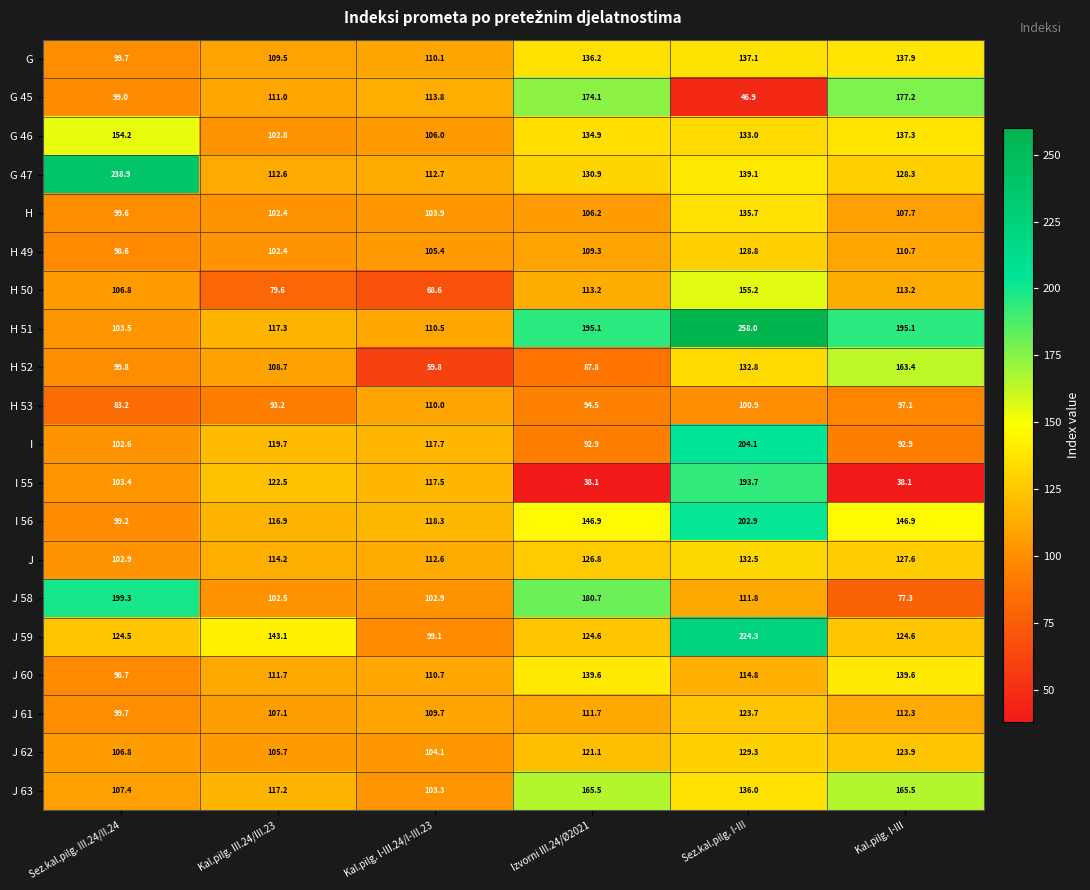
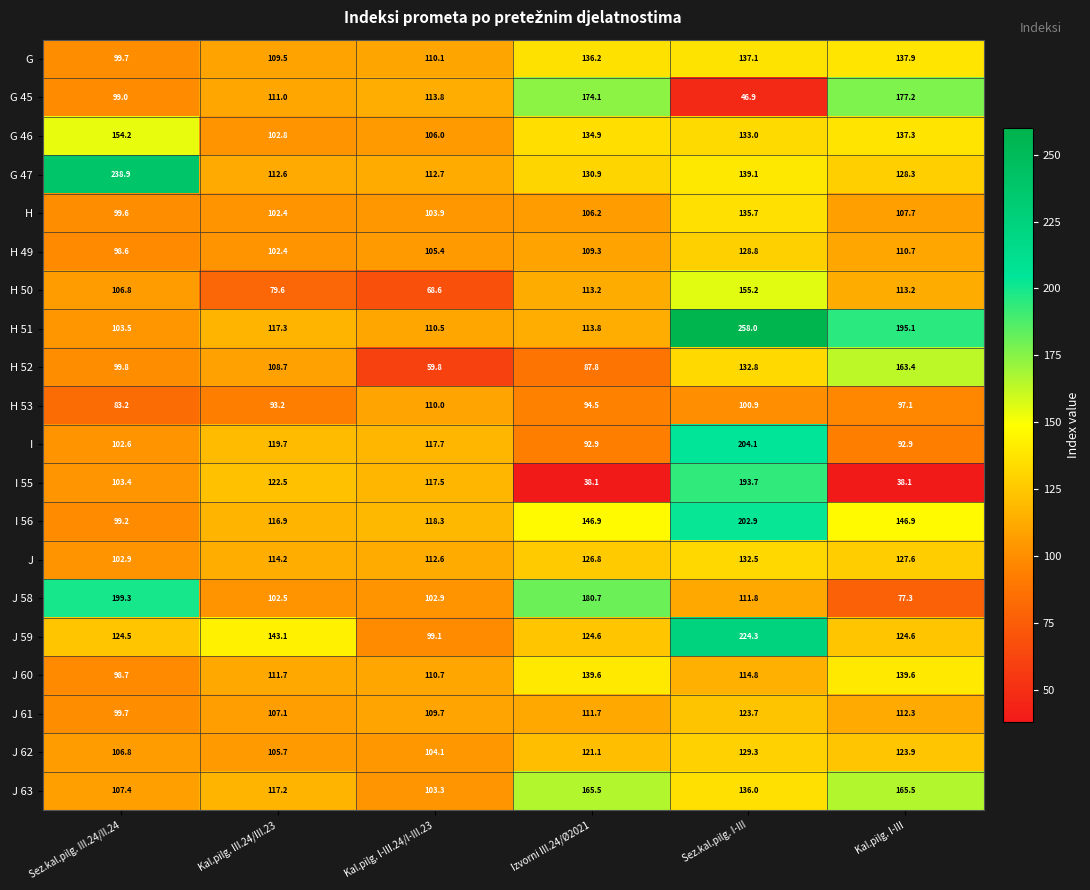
  {
    "G": {
      "Sez.kal.pilg. III.24/II.24": 99.7,
      "Kal.pilg. III.24/III.23": 109.5,
      "Kal.pilg. I-III.24/I-III.23": 110.1,
      "Izvorni III.24/Ø2021": 136.2,
      "Sez.kal.pilg. I-III": 137.1,
      "Kal.pilg. I-III": 137.9
    },
    "G 45": {
      "Sez.kal.pilg. III.24/II.24": 99.0,
      "Kal.pilg. III.24/III.23": 111.0,
      "Kal.pilg. I-III.24/I-III.23": 113.8,
      "Izvorni III.24/Ø2021": 174.1,
      "Sez.kal.pilg. I-III": 46.9,
      "Kal.pilg. I-III": 177.2
    },
    "G 46": {
      "Sez.kal.pilg. III.24/II.24": 154.2,
      "Kal.pilg. III.24/III.23": 102.8,
      "Kal.pilg. I-III.24/I-III.23": 106.0,
      "Izvorni III.24/Ø2021": 134.9,
      "Sez.kal.pilg. I-III": 133.0,
      "Kal.pilg. I-III": 137.3
    },
    "G 47": {
      "Sez.kal.pilg. III.24/II.24": 238.9,
      "Kal.pilg. III.24/III.23": 112.6,
      "Kal.pilg. I-III.24/I-III.23": 112.7,
      "Izvorni III.24/Ø2021": 130.9,
      "Sez.kal.pilg. I-III": 139.1,
      "Kal.pilg. I-III": 128.3
    },
    "H": {
      "Sez.kal.pilg. III.24/II.24": 99.6,
      "Kal.pilg. III.24/III.23": 102.4,
      "Kal.pilg. I-III.24/I-III.23": 103.9,
      "Izvorni III.24/Ø2021": 106.2,
      "Sez.kal.pilg. I-III": 135.7,
      "Kal.pilg. I-III": 107.7
    },
    "H 49": {
      "Sez.kal.pilg. III.24/II.24": 98.6,
      "Kal.pilg. III.24/III.23": 102.4,
      "Kal.pilg. I-III.24/I-III.23": 105.4,
      "Izvorni III.24/Ø2021": 109.3,
      "Sez.kal.pilg. I-III": 128.8,
      "Kal.pilg. I-III": 110.7
    },
    "H 50": {
      "Sez.kal.pilg. III.24/II.24": 106.8,
      "Kal.pilg. III.24/III.23": 79.6,
      "Kal.pilg. I-III.24/I-III.23": 68.6,
      "Izvorni III.24/Ø2021": 113.2,
      "Sez.kal.pilg. I-III": 155.2,
      "Kal.pilg. I-III": 113.2
    },
    "H 51": {
      "Sez.kal.pilg. III.24/II.24": 103.5,
      "Kal.pilg. III.24/III.23": 117.3,
      "Kal.pilg. I-III.24/I-III.23": 110.5,
-     "Izvorni III.24/Ø2021": 195.1,
+     "Izvorni III.24/Ø2021": 113.8,
      "Sez.kal.pilg. I-III": 258.0,
      "Kal.pilg. I-III": 195.1
    },
    "H 52": {
      "Sez.kal.pilg. III.24/II.24": 99.8,
      "Kal.pilg. III.24/III.23": 108.7,
      "Kal.pilg. I-III.24/I-III.23": 59.8,
      "Izvorni III.24/Ø2021": 87.8,
      "Sez.kal.pilg. I-III": 132.8,
      "Kal.pilg. I-III": 163.4
    },
    "H 53": {
      "Sez.kal.pilg. III.24/II.24": 83.2,
      "Kal.pilg. III.24/III.23": 93.2,
      "Kal.pilg. I-III.24/I-III.23": 110.0,
      "Izvorni III.24/Ø2021": 94.5,
      "Sez.kal.pilg. I-III": 100.9,
      "Kal.pilg. I-III": 97.1
    },
    "I": {
      "Sez.kal.pilg. III.24/II.24": 102.6,
      "Kal.pilg. III.24/III.23": 119.7,
      "Kal.pilg. I-III.24/I-III.23": 117.7,
      "Izvorni III.24/Ø2021": 92.9,
      "Sez.kal.pilg. I-III": 204.1,
      "Kal.pilg. I-III": 92.9
    },
    "I 55": {
      "Sez.kal.pilg. III.24/II.24": 103.4,
      "Kal.pilg. III.24/III.23": 122.5,
      "Kal.pilg. I-III.24/I-III.23": 117.5,
      "Izvorni III.24/Ø2021": 38.1,
      "Sez.kal.pilg. I-III": 193.7,
      "Kal.pilg. I-III": 38.1
    },
    "I 56": {
      "Sez.kal.pilg. III.24/II.24": 99.2,
      "Kal.pilg. III.24/III.23": 116.9,
      "Kal.pilg. I-III.24/I-III.23": 118.3,
      "Izvorni III.24/Ø2021": 146.9,
      "Sez.kal.pilg. I-III": 202.9,
      "Kal.pilg. I-III": 146.9
    },
    "J": {
      "Sez.kal.pilg. III.24/II.24": 102.9,
      "Kal.pilg. III.24/III.23": 114.2,
      "Kal.pilg. I-III.24/I-III.23": 112.6,
      "Izvorni III.24/Ø2021": 126.8,
      "Sez.kal.pilg. I-III": 132.5,
      "Kal.pilg. I-III": 127.6
    },
    "J 58": {
      "Sez.kal.pilg. III.24/II.24": 199.3,
      "Kal.pilg. III.24/III.23": 102.5,
      "Kal.pilg. I-III.24/I-III.23": 102.9,
      "Izvorni III.24/Ø2021": 180.7,
      "Sez.kal.pilg. I-III": 111.8,
      "Kal.pilg. I-III": 77.3
    },
    "J 59": {
      "Sez.kal.pilg. III.24/II.24": 124.5,
      "Kal.pilg. III.24/III.23": 143.1,
      "Kal.pilg. I-III.24/I-III.23": 99.1,
      "Izvorni III.24/Ø2021": 124.6,
      "Sez.kal.pilg. I-III": 224.3,
      "Kal.pilg. I-III": 124.6
    },
    "J 60": {
      "Sez.kal.pilg. III.24/II.24": 98.7,
      "Kal.pilg. III.24/III.23": 111.7,
      "Kal.pilg. I-III.24/I-III.23": 110.7,
      "Izvorni III.24/Ø2021": 139.6,
      "Sez.kal.pilg. I-III": 114.8,
      "Kal.pilg. I-III": 139.6
    },
    "J 61": {
      "Sez.kal.pilg. III.24/II.24": 99.7,
      "Kal.pilg. III.24/III.23": 107.1,
      "Kal.pilg. I-III.24/I-III.23": 109.7,
      "Izvorni III.24/Ø2021": 111.7,
      "Sez.kal.pilg. I-III": 123.7,
      "Kal.pilg. I-III": 112.3
    },
    "J 62": {
      "Sez.kal.pilg. III.24/II.24": 106.8,
      "Kal.pilg. III.24/III.23": 105.7,
      "Kal.pilg. I-III.24/I-III.23": 104.1,
      "Izvorni III.24/Ø2021": 121.1,
      "Sez.kal.pilg. I-III": 129.3,
      "Kal.pilg. I-III": 123.9
    },
    "J 63": {
      "Sez.kal.pilg. III.24/II.24": 107.4,
      "Kal.pilg. III.24/III.23": 117.2,
      "Kal.pilg. I-III.24/I-III.23": 103.3,
      "Izvorni III.24/Ø2021": 165.5,
      "Sez.kal.pilg. I-III": 136.0,
      "Kal.pilg. I-III": 165.5
    }
  }
